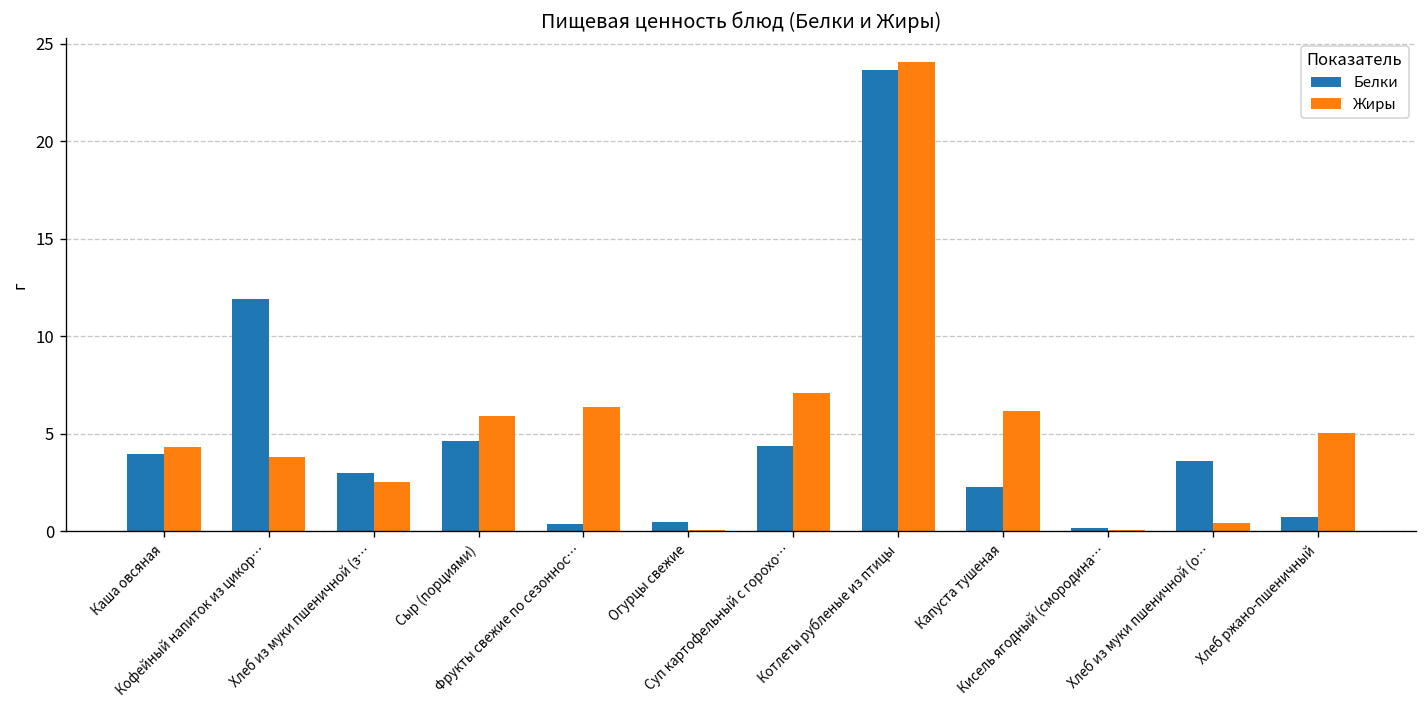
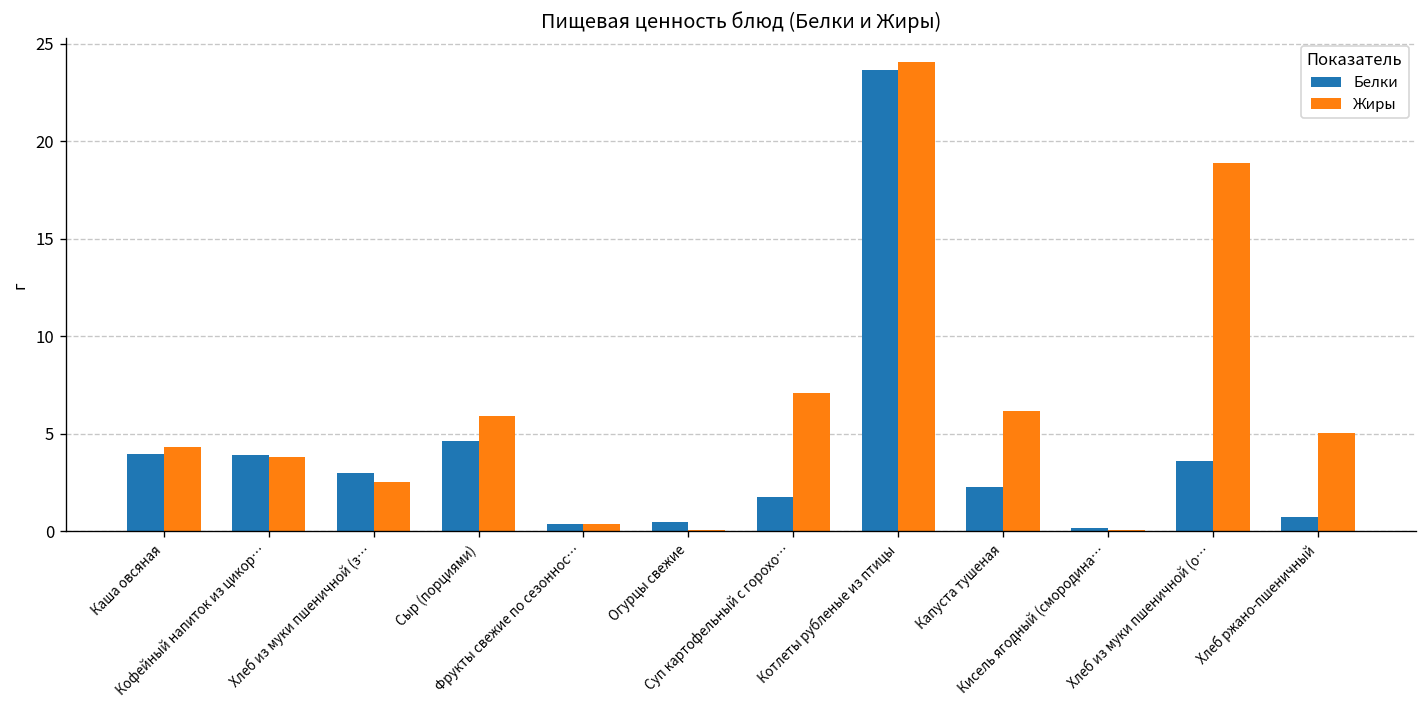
  {
    "Белки": {
      "Каша овсяная": 4.0,
-     "Кофейный напиток из цикор…": 11.9,
+     "Кофейный напиток из цикор…": 3.9,
      "Хлеб из муки пшеничной (з…": 3.0,
      "Сыр (порциями)": 4.6,
      "Фрукты свежие по сезоннос…": 0.4,
      "Огурцы свежие": 0.5,
-     "Суп картофельный с горохо…": 4.4,
+     "Суп картофельный с горохо…": 1.8,
      "Котлеты рубленые из птицы": 23.7,
      "Капуста тушеная": 2.3,
      "Кисель ягодный (смородина…": 0.2,
      "Хлеб из муки пшеничной (о…": 3.6,
      "Хлеб ржано-пшеничный": 0.7
    },
    "Жиры": {
      "Каша овсяная": 4.4,
      "Кофейный напиток из цикор…": 3.8,
      "Хлеб из муки пшеничной (з…": 2.5,
      "Сыр (порциями)": 5.9,
-     "Фрукты свежие по сезоннос…": 6.4,
+     "Фрукты свежие по сезоннос…": 0.4,
      "Суп картофельный с горохо…": 7.1,
      "Котлеты рубленые из птицы": 24.1,
      "Капуста тушеная": 6.2,
-     "Хлеб из муки пшеничной (о…": 0.4,
+     "Хлеб из муки пшеничной (о…": 18.9,
      "Хлеб ржано-пшеничный": 5.1
    }
  }
